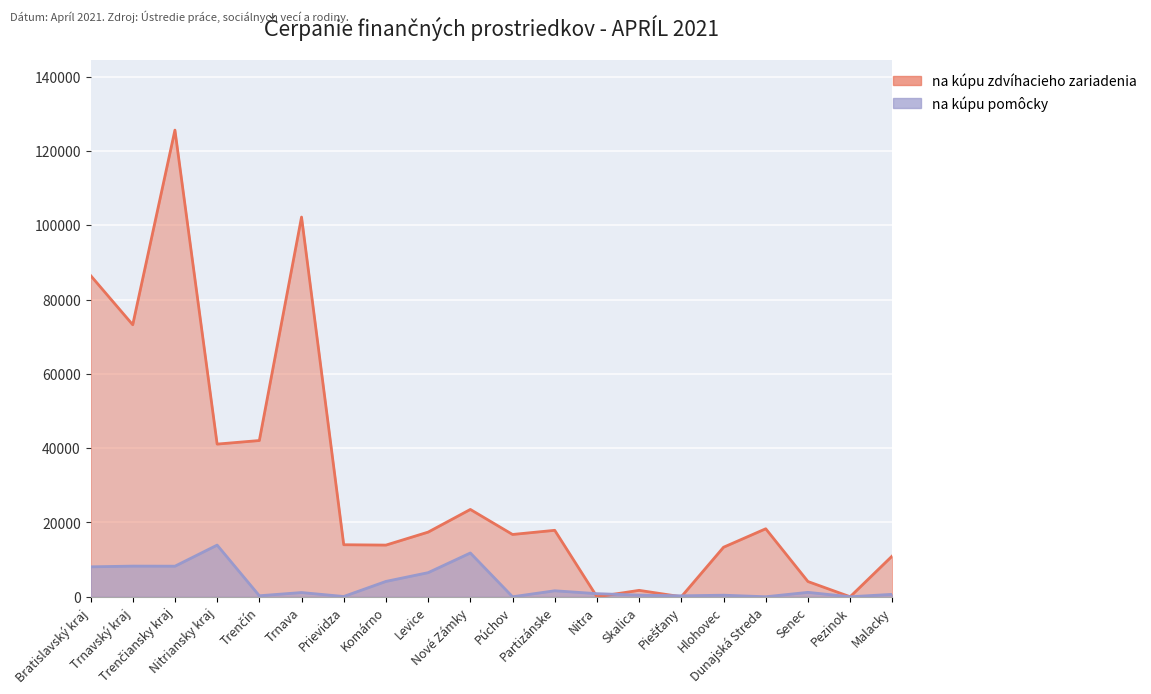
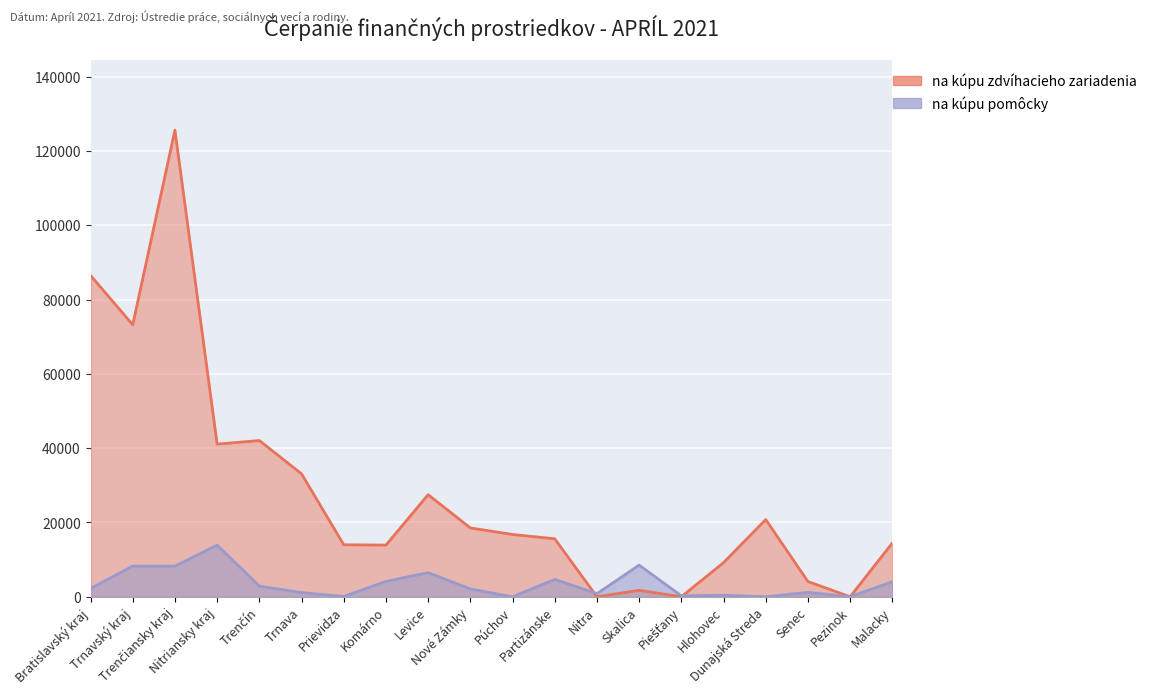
  {
    "na kúpu zdvíhacieho zariadenia": {
      "Bratislavský kraj": 86000,
      "Trnavský kraj": 73000,
      "Trenčiansky kraj": 126000,
      "Nitriansky kraj": 41000,
      "Trenčín": 42000,
-     "Trnava": 102000,
+     "Trnava": 33000,
      "Prievidza": 14000,
      "Komárno": 14000,
-     "Levice": 17000,
-     "Nové Zámky": 23000,
+     "Levice": 27000,
+     "Nové Zámky": 19000,
      "Púchov": 17000,
-     "Partizánske": 18000,
+     "Partizánske": 16000,
      "Nitra": 0,
      "Skalica": 2000,
-     "Hlohovec": 13000,
-     "Dunajská Streda": 18000,
+     "Hlohovec": 9000,
+     "Dunajská Streda": 21000,
      "Senec": 4000,
-     "Malacky": 11000
+     "Malacky": 14000
    },
    "na kúpu pomôcky": {
-     "Bratislavský kraj": 8000,
+     "Bratislavský kraj": 2000,
      "Trnavský kraj": 8000,
      "Trenčiansky kraj": 8000,
      "Nitriansky kraj": 14000,
-     "Trenčín": 0,
+     "Trenčín": 3000,
      "Trnava": 1000,
      "Prievidza": 0,
      "Komárno": 4000,
      "Levice": 6000,
-     "Nové Zámky": 12000,
+     "Nové Zámky": 2000,
      "Púchov": 0,
-     "Partizánske": 2000,
+     "Partizánske": 5000,
      "Nitra": 1000,
-     "Skalica": 0,
+     "Skalica": 9000,
      "Hlohovec": 0,
      "Dunajská Streda": 0,
      "Senec": 1000,
-     "Malacky": 1000
+     "Malacky": 4000
    }
  }
